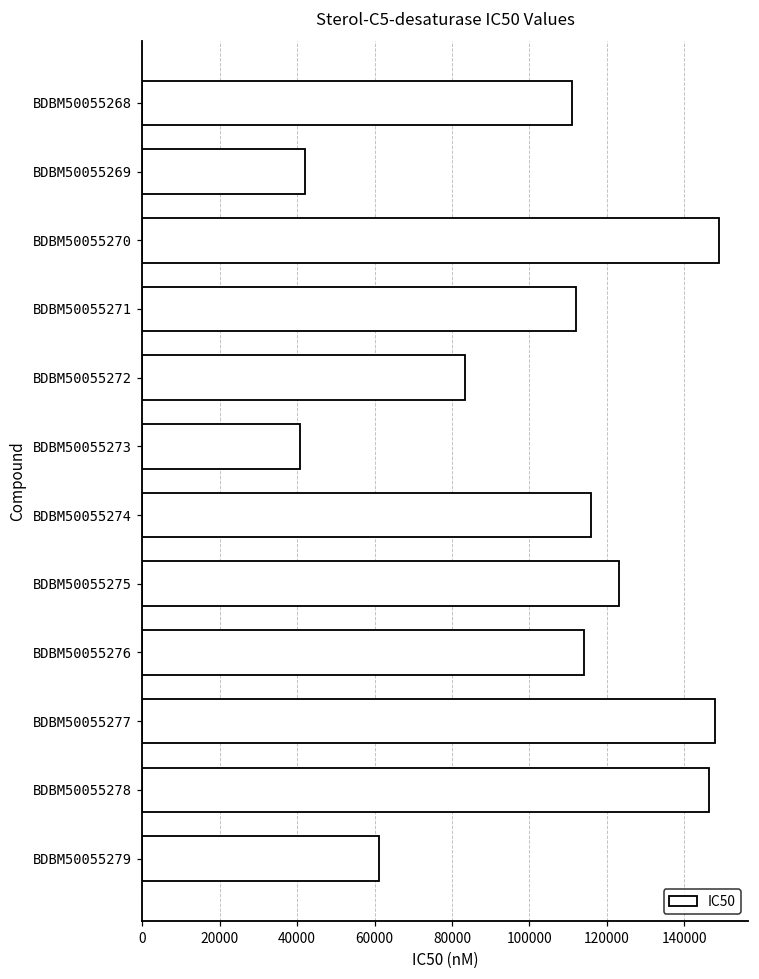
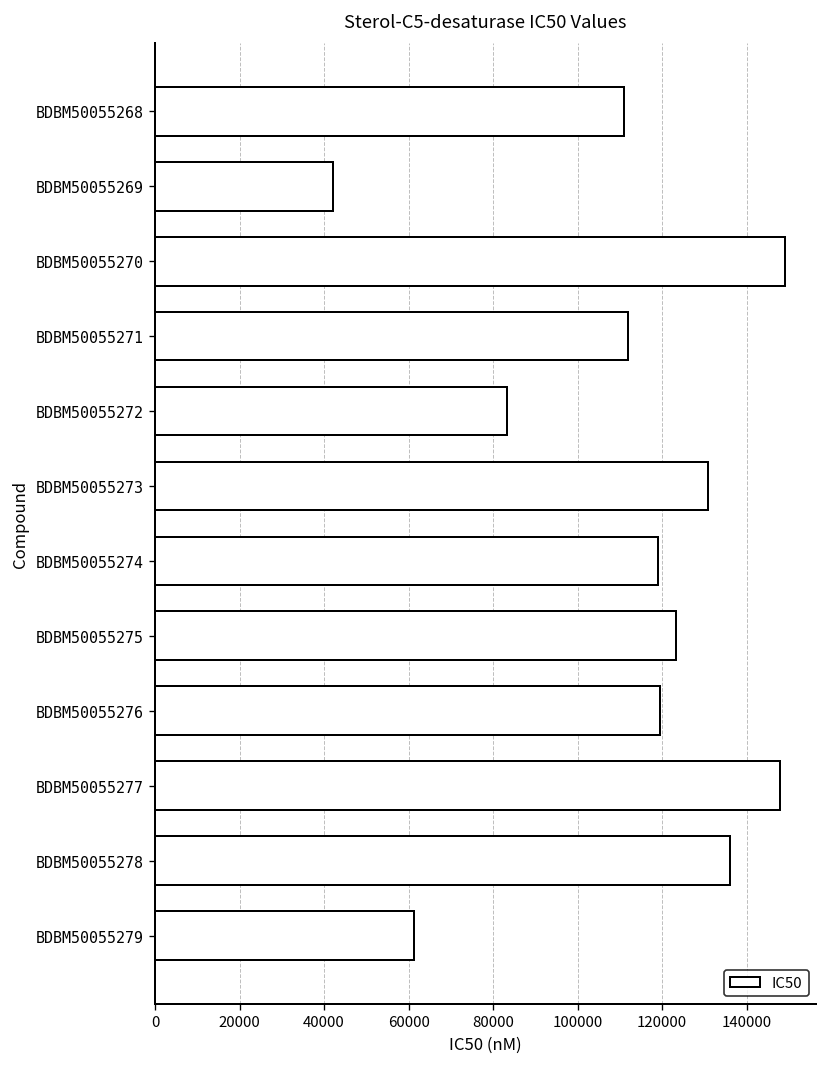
  {
    "BDBM50055268": 111000,
    "BDBM50055269": 42000,
    "BDBM50055270": 149000,
    "BDBM50055271": 112000,
    "BDBM50055272": 83000,
-   "BDBM50055273": 41000,
-   "BDBM50055274": 116000,
+   "BDBM50055273": 131000,
+   "BDBM50055274": 119000,
    "BDBM50055275": 123000,
-   "BDBM50055276": 114000,
+   "BDBM50055276": 119000,
    "BDBM50055277": 148000,
-   "BDBM50055278": 146000,
+   "BDBM50055278": 136000,
    "BDBM50055279": 61000
  }
